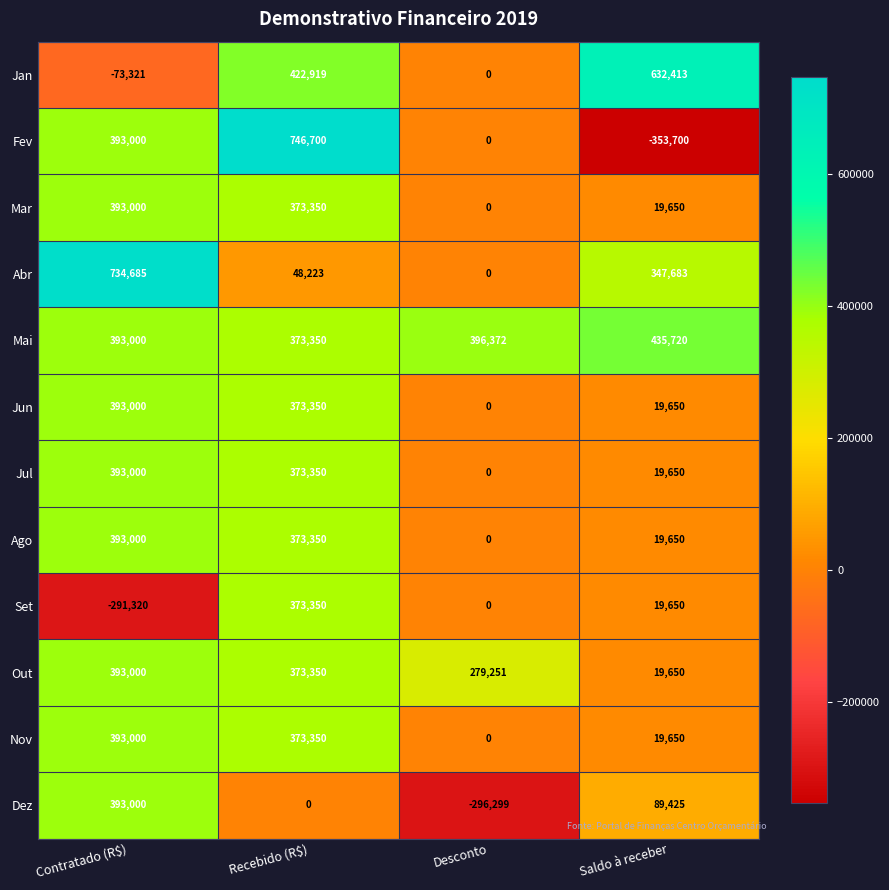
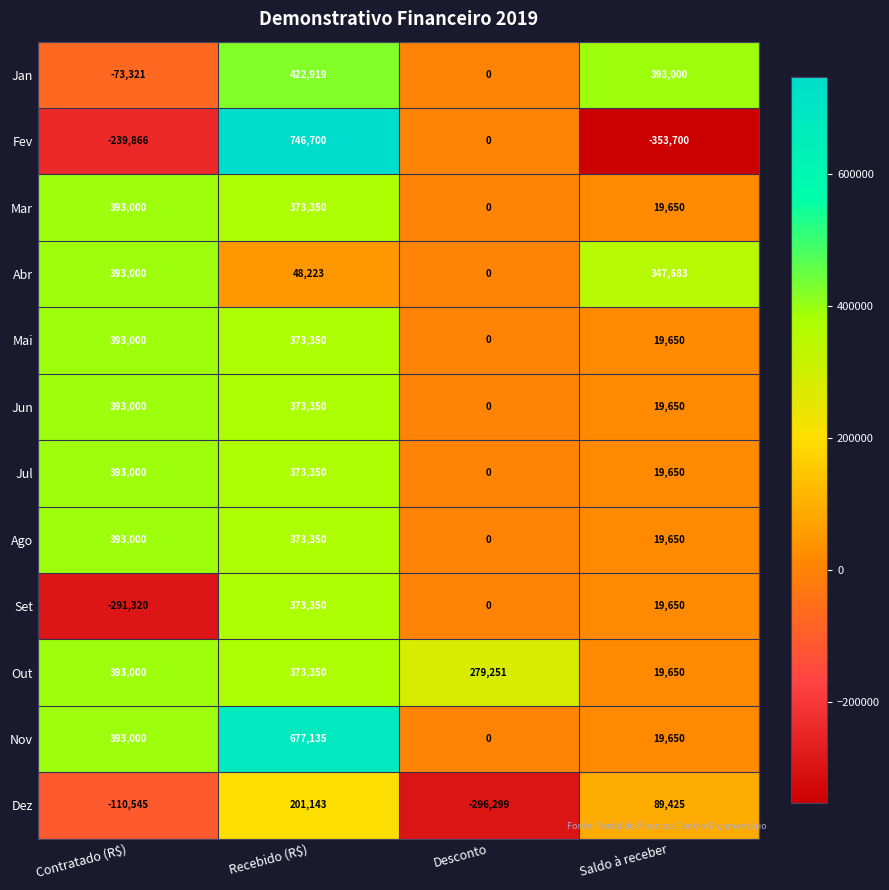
  {
    "Jan": {
      "Contratado (R$)": "-73,321",
      "Recebido (R$)": "422,919",
      "Desconto": "0",
-     "Saldo à receber": "632,413"
+     "Saldo à receber": "393,000"
    },
    "Fev": {
-     "Contratado (R$)": "393,000",
+     "Contratado (R$)": "-239,866",
      "Recebido (R$)": "746,700",
      "Desconto": "0",
      "Saldo à receber": "-353,700"
    },
    "Mar": {
      "Contratado (R$)": "393,000",
      "Recebido (R$)": "373,350",
      "Desconto": "0",
      "Saldo à receber": "19,650"
    },
    "Abr": {
-     "Contratado (R$)": "734,685",
+     "Contratado (R$)": "393,000",
      "Recebido (R$)": "48,223",
      "Desconto": "0",
      "Saldo à receber": "347,683"
    },
    "Mai": {
      "Contratado (R$)": "393,000",
      "Recebido (R$)": "373,350",
-     "Desconto": "396,372",
-     "Saldo à receber": "435,720"
+     "Desconto": "0",
+     "Saldo à receber": "19,650"
    },
    "Jun": {
      "Contratado (R$)": "393,000",
      "Recebido (R$)": "373,350",
      "Desconto": "0",
      "Saldo à receber": "19,650"
    },
    "Jul": {
      "Contratado (R$)": "393,000",
      "Recebido (R$)": "373,350",
      "Desconto": "0",
      "Saldo à receber": "19,650"
    },
    "Ago": {
      "Contratado (R$)": "393,000",
      "Recebido (R$)": "373,350",
      "Desconto": "0",
      "Saldo à receber": "19,650"
    },
    "Set": {
      "Contratado (R$)": "-291,320",
      "Recebido (R$)": "373,350",
      "Desconto": "0",
      "Saldo à receber": "19,650"
    },
    "Out": {
      "Contratado (R$)": "393,000",
      "Recebido (R$)": "373,350",
      "Desconto": "279,251",
      "Saldo à receber": "19,650"
    },
    "Nov": {
      "Contratado (R$)": "393,000",
-     "Recebido (R$)": "373,350",
+     "Recebido (R$)": "677,135",
      "Desconto": "0",
      "Saldo à receber": "19,650"
    },
    "Dez": {
-     "Contratado (R$)": "393,000",
-     "Recebido (R$)": "0",
+     "Contratado (R$)": "-110,545",
+     "Recebido (R$)": "201,143",
      "Desconto": "-296,299"
    }
  }
